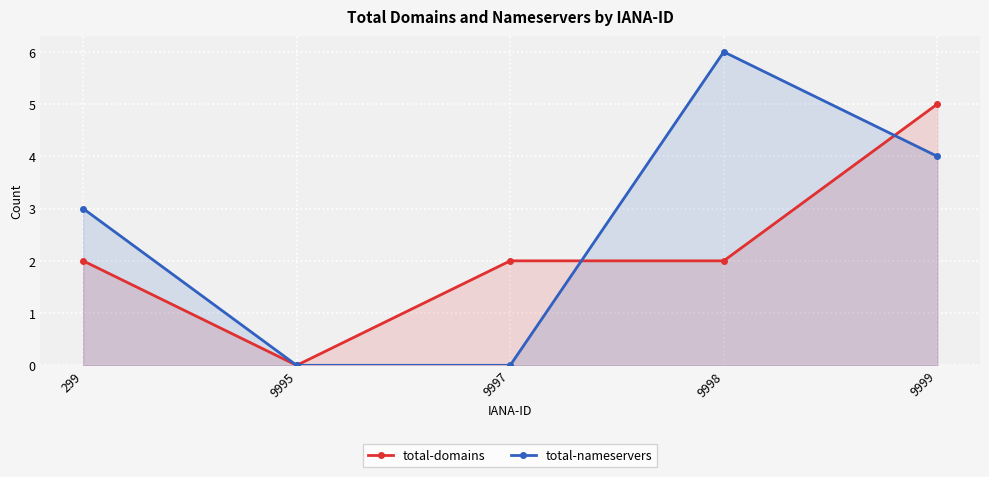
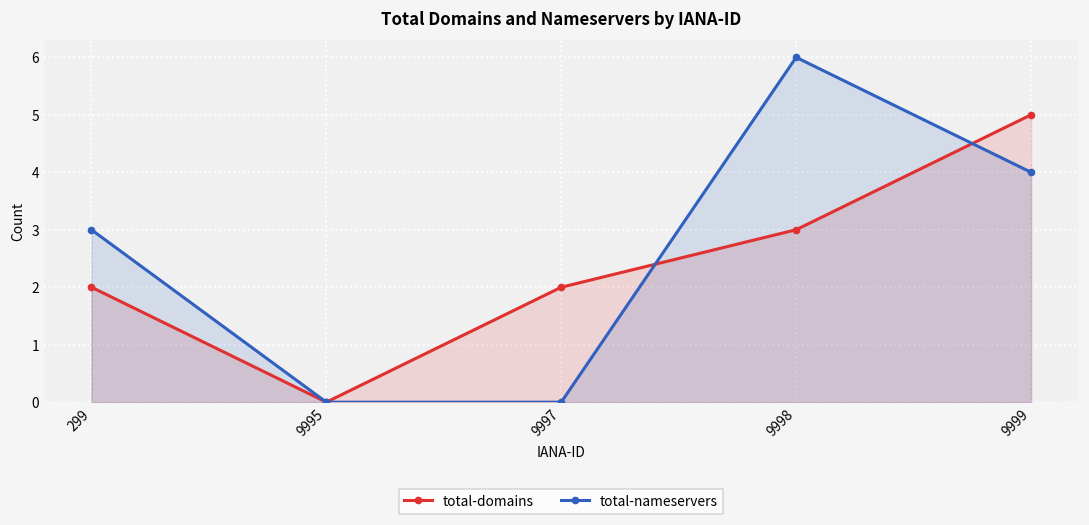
  {
    "total-domains": {
      "299": 2,
      "9997": 2,
-     "9998": 2,
+     "9998": 3,
      "9999": 5
    },
    "total-nameservers": {
      "299": 3,
      "9997": 0,
      "9998": 6,
      "9999": 4
    }
  }
